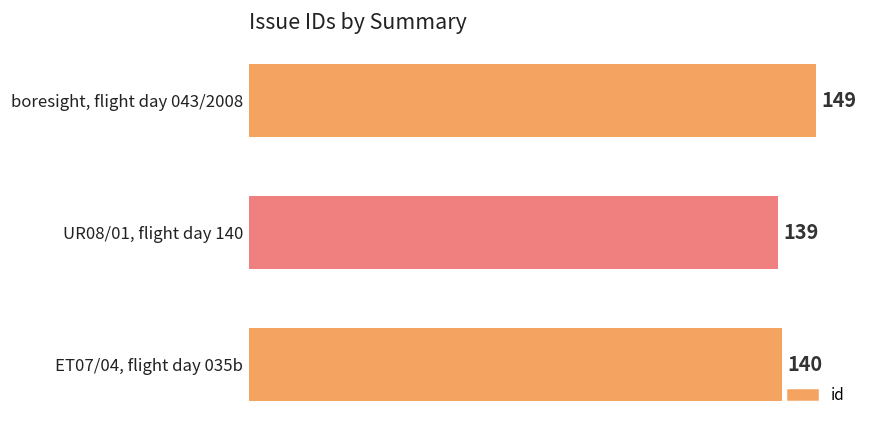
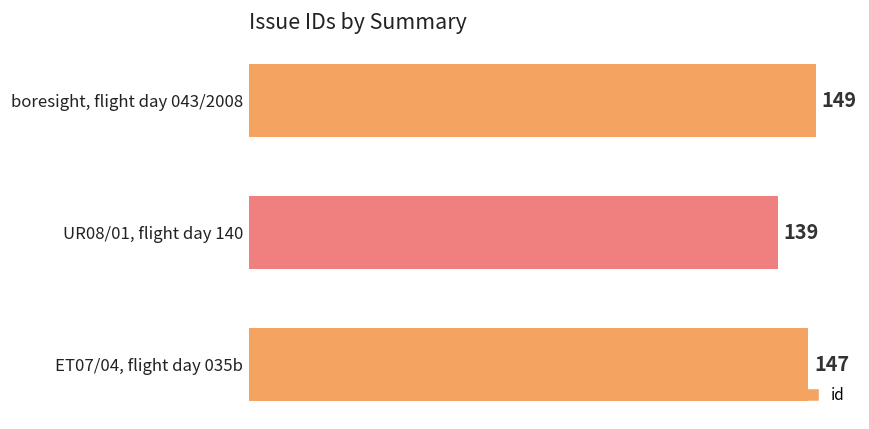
  {
    "boresight, flight day 043/2008": 149,
    "UR08/01, flight day 140": 139,
-   "ET07/04, flight day 035b": 140
+   "ET07/04, flight day 035b": 147
  }
